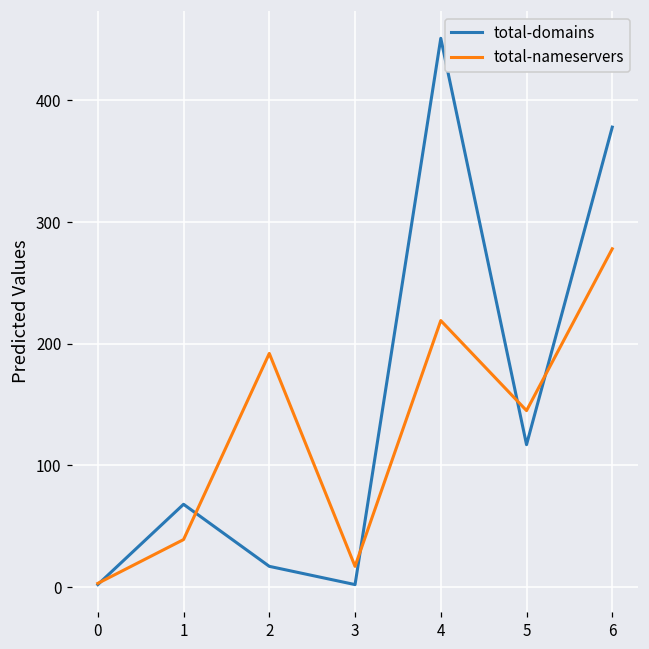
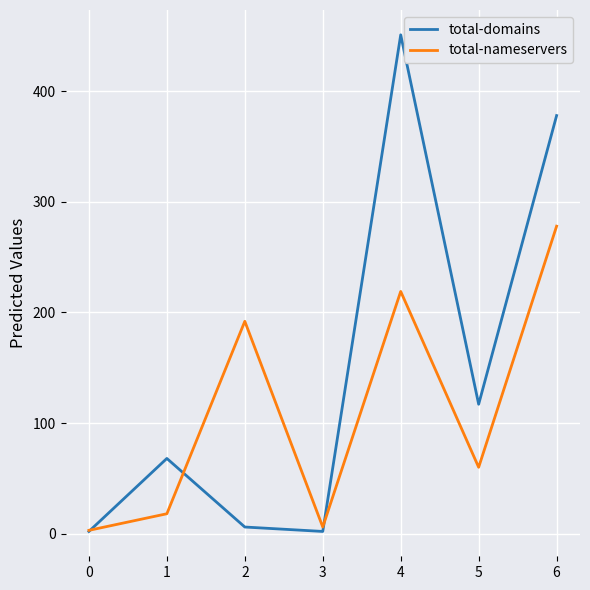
  {
    "total-domains": {
      "1": 68,
-     "2": 17,
+     "2": 6,
      "3": 2,
      "4": 451,
      "5": 117,
      "6": 378
    },
    "total-nameservers": {
-     "1": 39,
+     "1": 18,
      "2": 192,
-     "3": 17,
+     "3": 6,
      "4": 219,
-     "5": 145,
+     "5": 60,
      "6": 278
    }
  }
